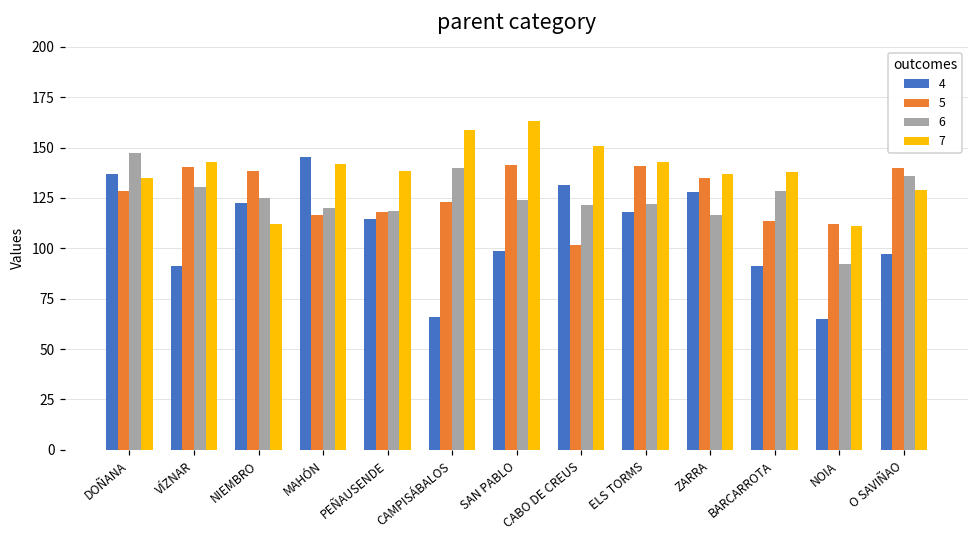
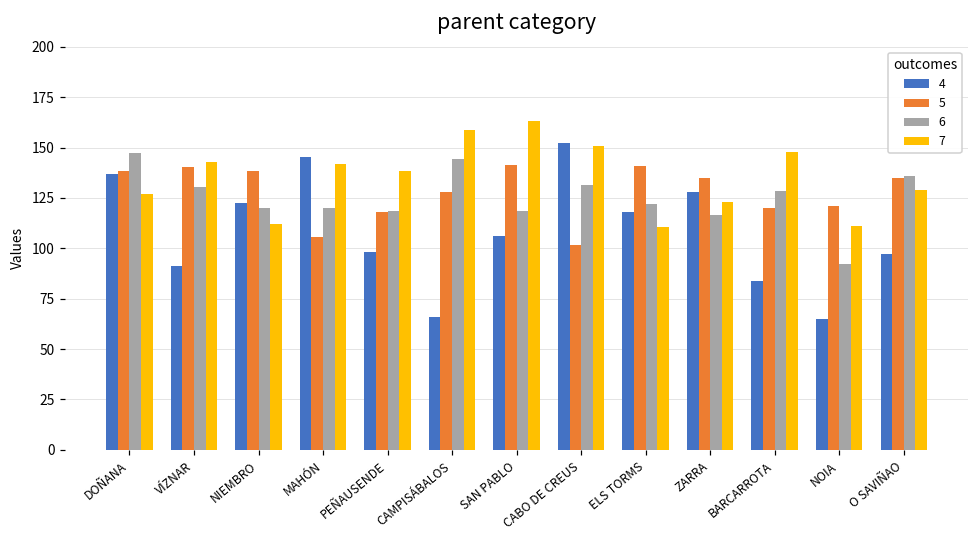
  {
    "4": {
      "DOÑANA": 137,
      "VÍZNAR": 91,
      "NIEMBRO": 122,
      "MAHÓN": 145,
-     "PEÑAUSENDE": 115,
+     "PEÑAUSENDE": 98,
      "CAMPISÁBALOS": 66,
-     "SAN PABLO": 99,
-     "CABO DE CREUS": 132,
+     "SAN PABLO": 106,
+     "CABO DE CREUS": 152,
      "ELS TORMS": 118,
      "ZARRA": 128,
-     "BARCARROTA": 91,
+     "BARCARROTA": 84,
      "NOIA": 65,
      "O SAVIÑAO": 97
    },
    "5": {
-     "DOÑANA": 129,
+     "DOÑANA": 138,
      "VÍZNAR": 140,
      "NIEMBRO": 138,
-     "MAHÓN": 117,
+     "MAHÓN": 106,
      "PEÑAUSENDE": 118,
-     "CAMPISÁBALOS": 123,
+     "CAMPISÁBALOS": 128,
      "SAN PABLO": 141,
      "CABO DE CREUS": 102,
      "ELS TORMS": 141,
      "ZARRA": 135,
-     "BARCARROTA": 114,
-     "NOIA": 112,
-     "O SAVIÑAO": 140
+     "BARCARROTA": 120,
+     "NOIA": 121,
+     "O SAVIÑAO": 135
    },
    "6": {
      "DOÑANA": 148,
      "VÍZNAR": 130,
-     "NIEMBRO": 125,
+     "NIEMBRO": 120,
      "MAHÓN": 120,
      "PEÑAUSENDE": 119,
-     "CAMPISÁBALOS": 140,
-     "SAN PABLO": 124,
-     "CABO DE CREUS": 121,
+     "CAMPISÁBALOS": 144,
+     "SAN PABLO": 119,
+     "CABO DE CREUS": 131,
      "ELS TORMS": 122,
      "ZARRA": 116,
      "BARCARROTA": 128,
      "NOIA": 92,
      "O SAVIÑAO": 136
    },
    "7": {
-     "DOÑANA": 135,
+     "DOÑANA": 127,
      "VÍZNAR": 143,
      "NIEMBRO": 112,
      "MAHÓN": 142,
      "PEÑAUSENDE": 138,
      "CAMPISÁBALOS": 159,
      "SAN PABLO": 163,
      "CABO DE CREUS": 151,
-     "ELS TORMS": 143,
-     "ZARRA": 137,
-     "BARCARROTA": 138,
+     "ELS TORMS": 110,
+     "ZARRA": 123,
+     "BARCARROTA": 148,
      "NOIA": 111,
      "O SAVIÑAO": 129
    }
  }
